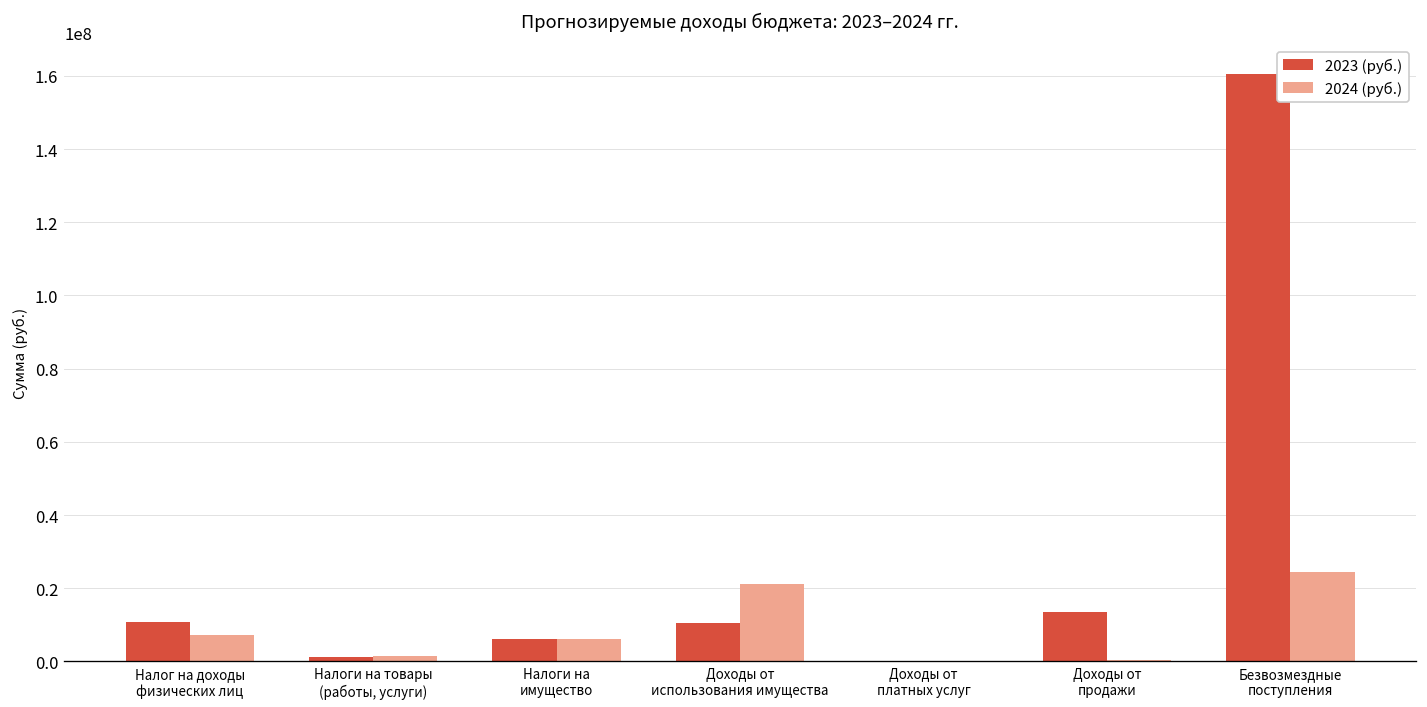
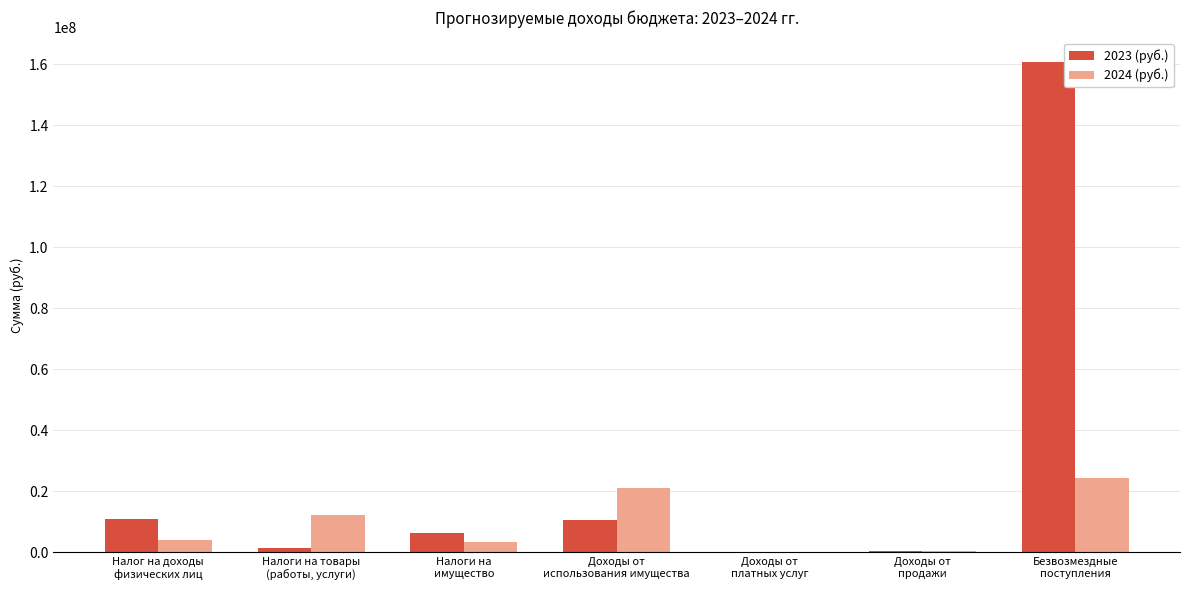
  {
    "2023 (руб.)": {
      "Налог на доходы физических лиц": 11000000,
      "Налоги на товары (работы, услуги)": 1000000,
      "Налоги на имущество": 6000000,
      "Доходы от использования имущества": 10000000,
-     "Доходы от продажи": 13000000,
+     "Доходы от продажи": 1000000,
      "Безвозмездные поступления": 161000000
    },
    "2024 (руб.)": {
-     "Налог на доходы физических лиц": 7000000,
-     "Налоги на товары (работы, услуги)": 1000000,
-     "Налоги на имущество": 6000000,
+     "Налог на доходы физических лиц": 4000000,
+     "Налоги на товары (работы, услуги)": 12000000,
+     "Налоги на имущество": 3000000,
      "Доходы от использования имущества": 21000000,
      "Безвозмездные поступления": 24000000
    }
  }
